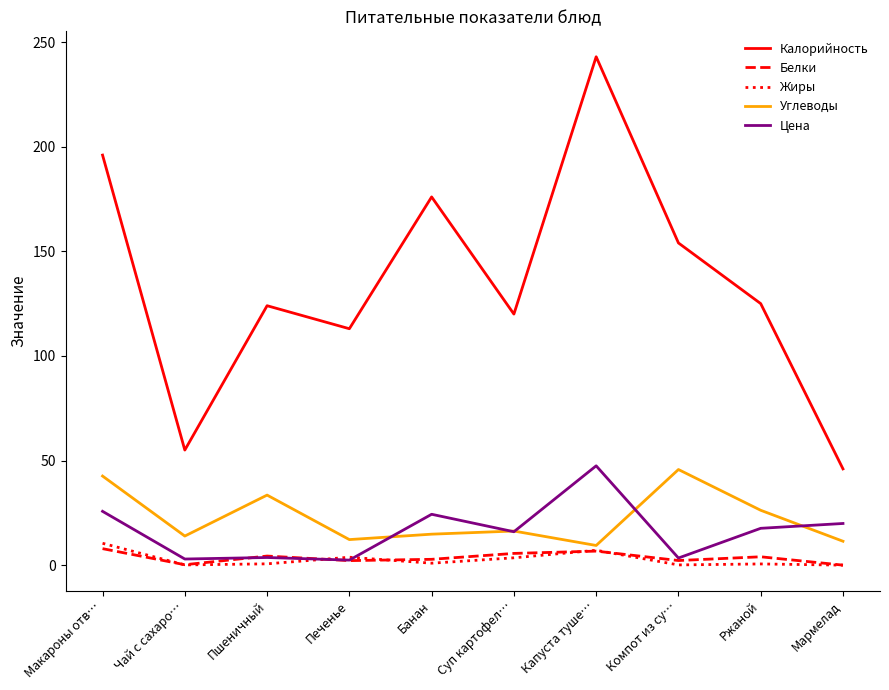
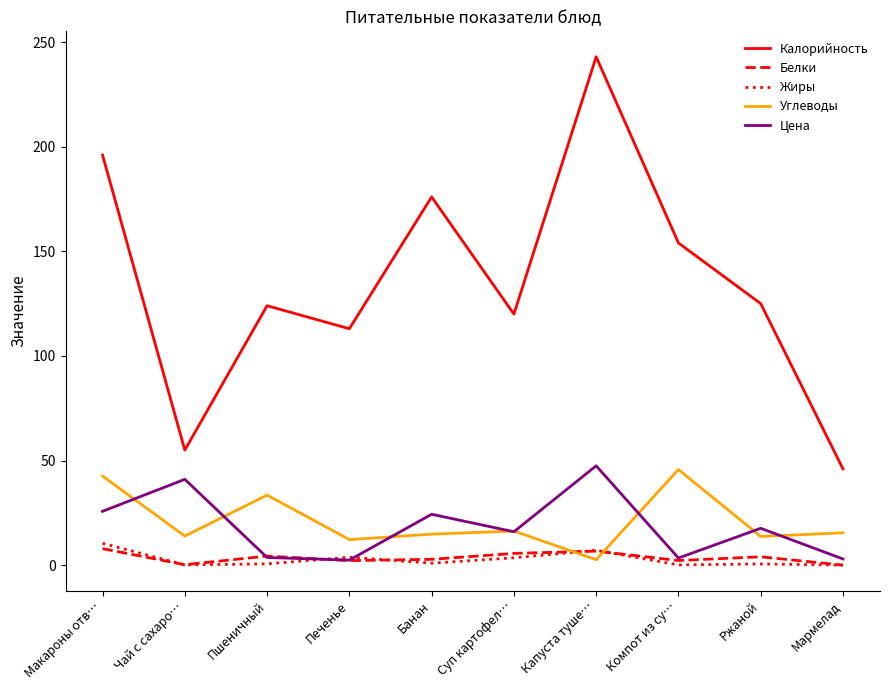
  {
    "Углеводы": {
      "Макароны отв…": 43,
      "Чай с сахаро…": 14,
      "Пшеничный": 33,
      "Печенье": 12,
      "Банан": 15,
-     "Капуста туше…": 9,
+     "Капуста туше…": 3,
      "Компот из су…": 46,
-     "Ржаной": 26,
-     "Мармелад": 11
+     "Ржаной": 14,
+     "Мармелад": 15
    },
    "Цена": {
      "Макароны отв…": 26,
-     "Чай с сахаро…": 3,
+     "Чай с сахаро…": 41,
      "Банан": 24,
      "Капуста туше…": 47,
      "Ржаной": 18,
-     "Мармелад": 20
+     "Мармелад": 3
    }
  }
